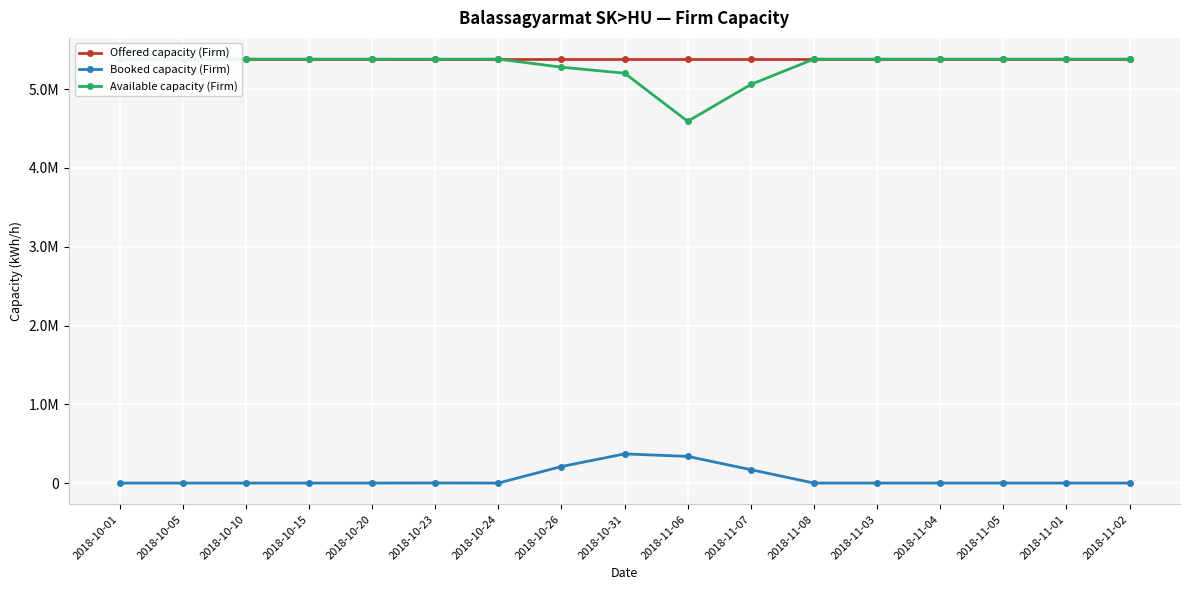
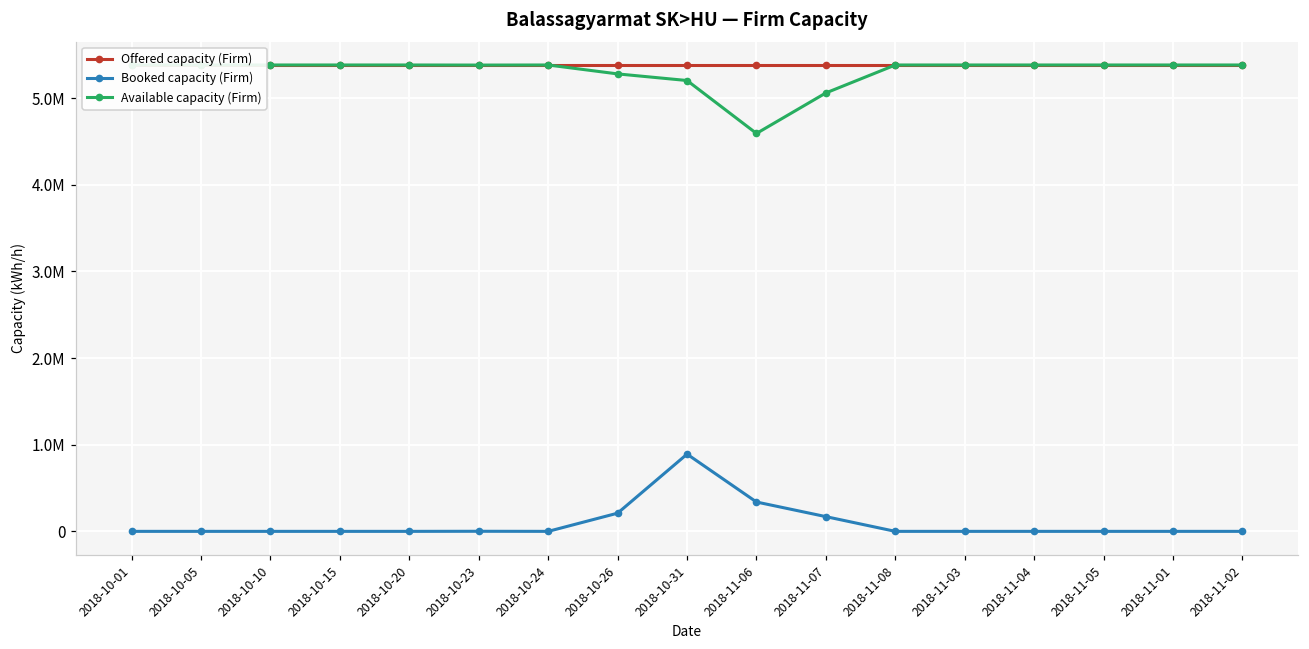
  {
    "Offered capacity (Firm)": {
      "2018-10-26": 5400000,
      "2018-10-31": 5400000,
      "2018-11-06": 5400000,
      "2018-11-07": 5400000
    },
    "Booked capacity (Firm)": {
      "2018-10-01": 0,
      "2018-10-05": 0,
      "2018-10-10": 0,
      "2018-10-15": 0,
      "2018-10-20": 0,
      "2018-10-23": 0,
      "2018-10-24": 0,
      "2018-10-26": 200000,
-     "2018-10-31": 400000,
+     "2018-10-31": 900000,
      "2018-11-06": 300000,
      "2018-11-07": 200000,
      "2018-11-08": 0,
      "2018-11-03": 0,
      "2018-11-04": 0,
      "2018-11-05": 0,
      "2018-11-01": 0,
      "2018-11-02": 0
    },
    "Available capacity (Firm)": {
      "2018-10-26": 5300000,
      "2018-10-31": 5200000,
      "2018-11-06": 4600000,
      "2018-11-07": 5100000
    }
  }
